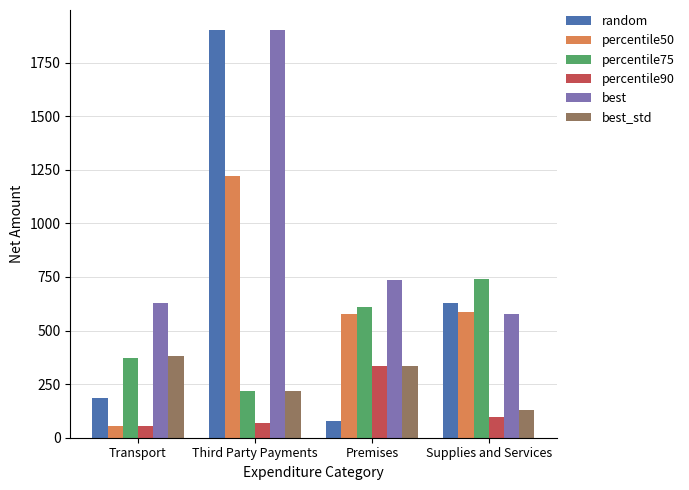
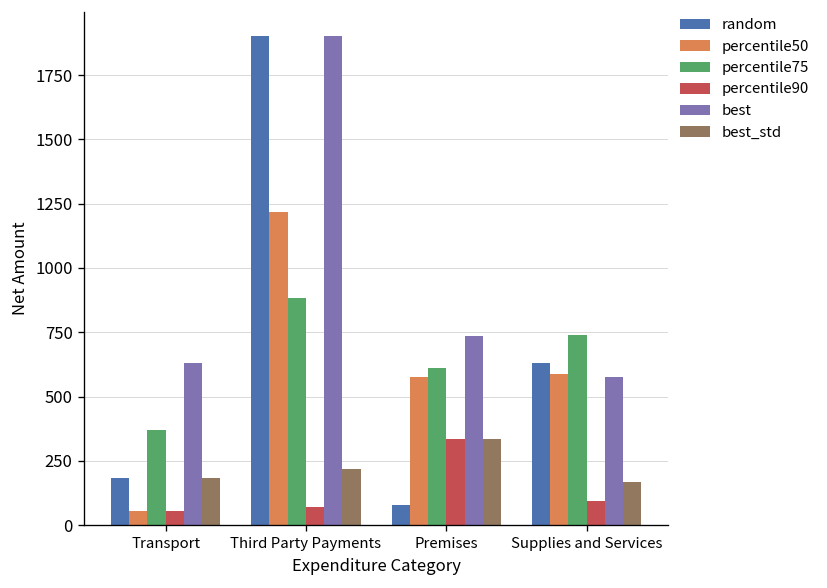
  {
    "percentile75": {
      "Transport": 370,
-     "Third Party Payments": 220,
+     "Third Party Payments": 880,
      "Premises": 610,
      "Supplies and Services": 740
    },
    "best_std": {
-     "Transport": 380,
+     "Transport": 180,
      "Third Party Payments": 220,
      "Premises": 340,
-     "Supplies and Services": 130
+     "Supplies and Services": 170
    }
  }
